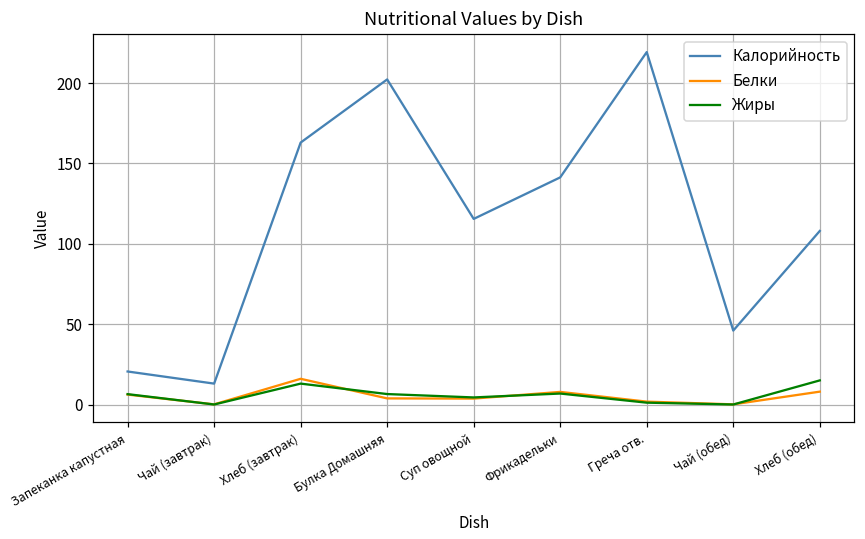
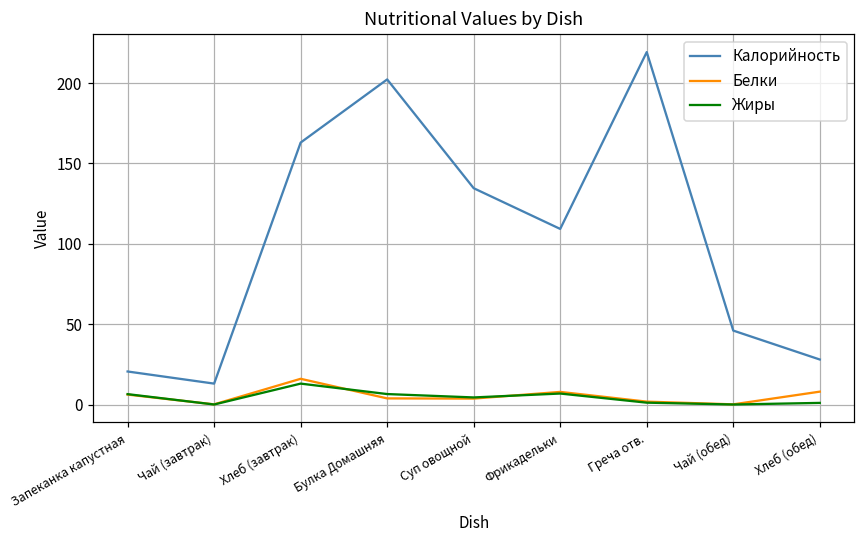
  {
    "Калорийность": {
      "Запеканка капустная": 21,
      "Чай (завтрак)": 13,
      "Хлеб (завтрак)": 163,
      "Булка Домашняя": 202,
-     "Суп овощной": 116,
-     "Фрикадельки": 141,
+     "Суп овощной": 135,
+     "Фрикадельки": 109,
      "Греча отв.": 219,
      "Чай (обед)": 46,
-     "Хлеб (обед)": 108
+     "Хлеб (обед)": 28
    },
    "Белки": {
      "Хлеб (завтрак)": 16,
      "Булка Домашняя": 4,
      "Хлеб (обед)": 8
    },
    "Жиры": {
      "Хлеб (завтрак)": 13,
      "Булка Домашняя": 7,
-     "Хлеб (обед)": 15
+     "Хлеб (обед)": 1
    }
  }
